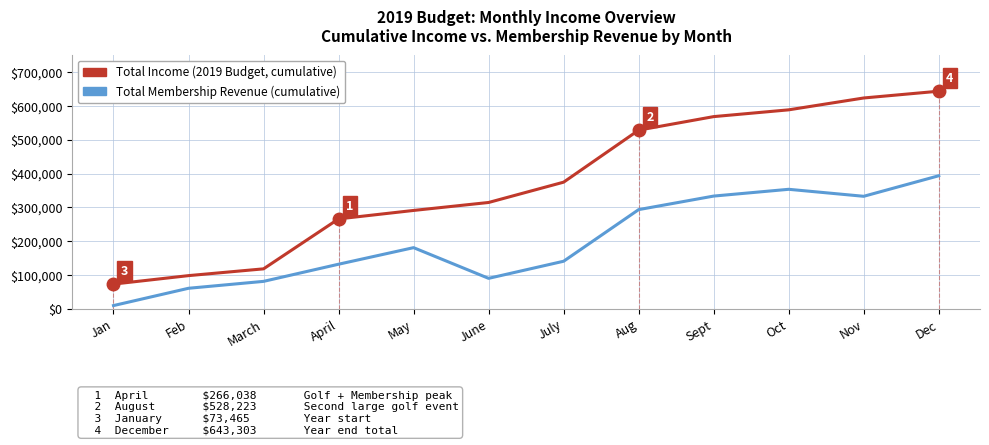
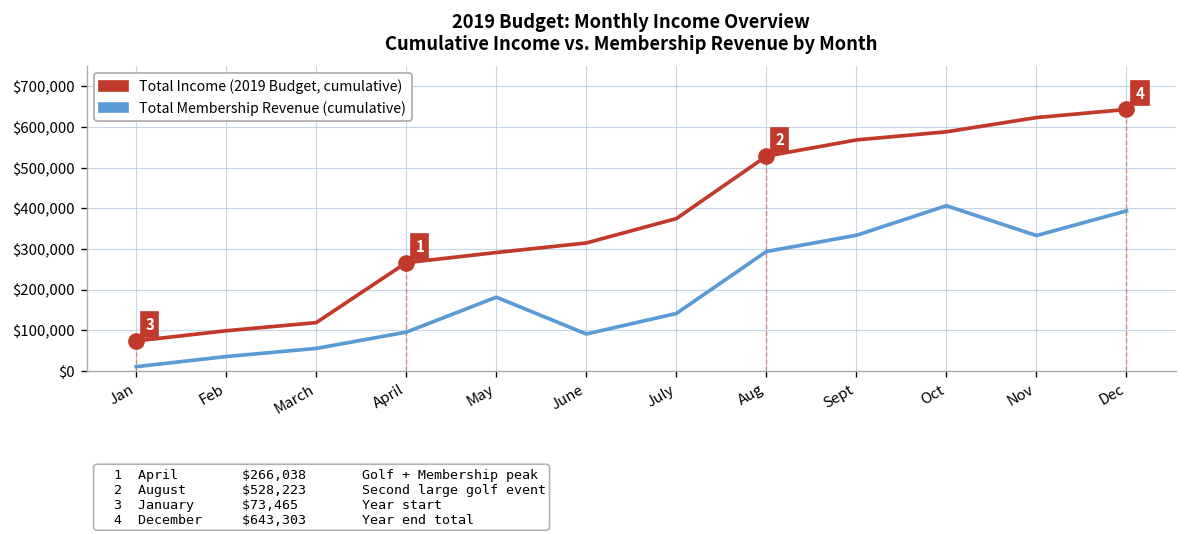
  {
    "Total Membership Revenue (cumulative)": {
      "Jan": "$10,000",
-     "Feb": "$60,000",
-     "March": "$80,000",
-     "April": "$130,000",
+     "Feb": "$40,000",
+     "March": "$60,000",
+     "April": "$100,000",
      "May": "$180,000",
      "June": "$90,000",
      "July": "$140,000",
      "Aug": "$290,000",
      "Sept": "$330,000",
-     "Oct": "$350,000",
+     "Oct": "$410,000",
      "Nov": "$330,000",
      "Dec": "$390,000"
    }
  }
